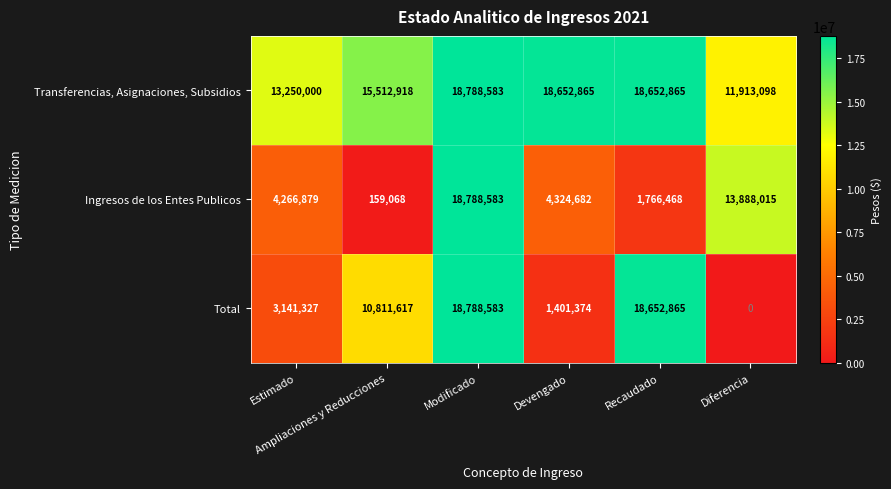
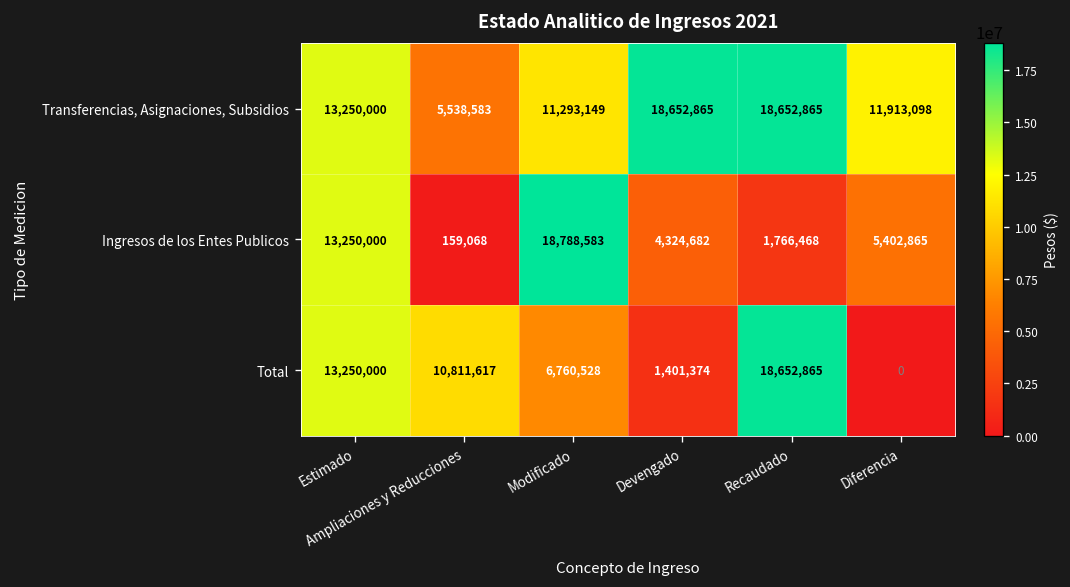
  {
    "Transferencias, Asignaciones, Subsidios": {
      "Estimado": "13,250,000",
-     "Ampliaciones y Reducciones": "15,512,918",
-     "Modificado": "18,788,583",
+     "Ampliaciones y Reducciones": "5,538,583",
+     "Modificado": "11,293,149",
      "Devengado": "18,652,865",
      "Recaudado": "18,652,865",
      "Diferencia": "11,913,098"
    },
    "Ingresos de los Entes Publicos": {
-     "Estimado": "4,266,879",
+     "Estimado": "13,250,000",
      "Ampliaciones y Reducciones": "159,068",
      "Modificado": "18,788,583",
      "Devengado": "4,324,682",
      "Recaudado": "1,766,468",
-     "Diferencia": "13,888,015"
+     "Diferencia": "5,402,865"
    },
    "Total": {
-     "Estimado": "3,141,327",
+     "Estimado": "13,250,000",
      "Ampliaciones y Reducciones": "10,811,617",
-     "Modificado": "18,788,583",
+     "Modificado": "6,760,528",
      "Devengado": "1,401,374",
      "Recaudado": "18,652,865",
      "Diferencia": "0"
    }
  }
